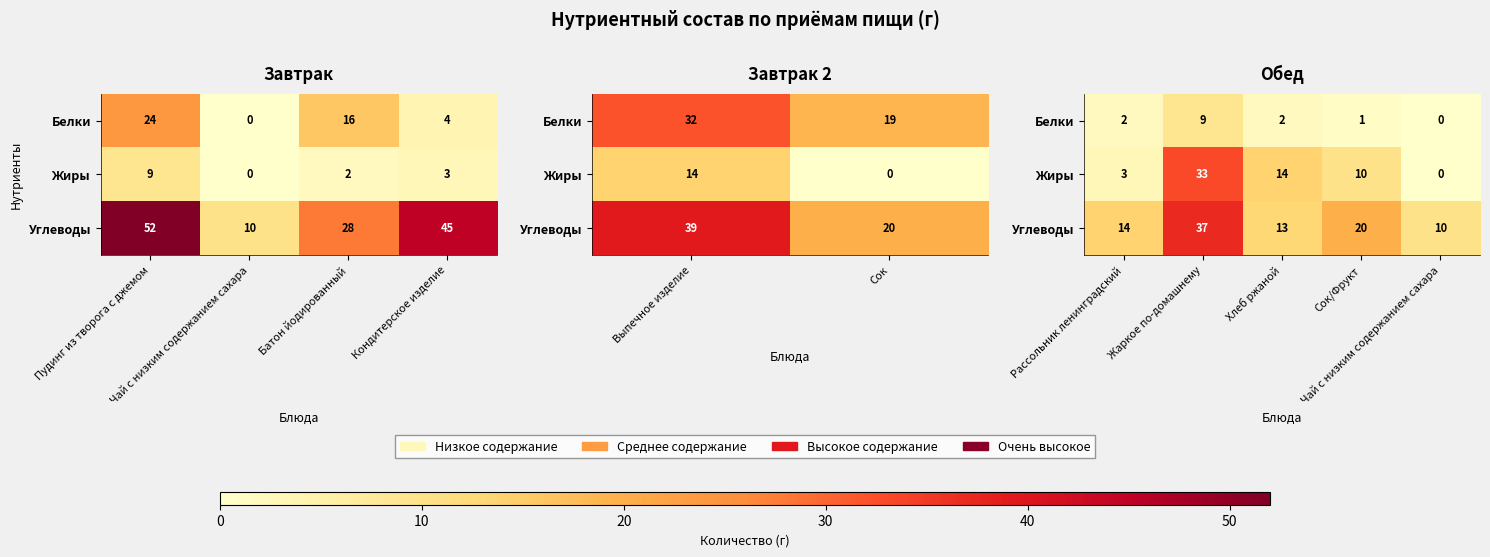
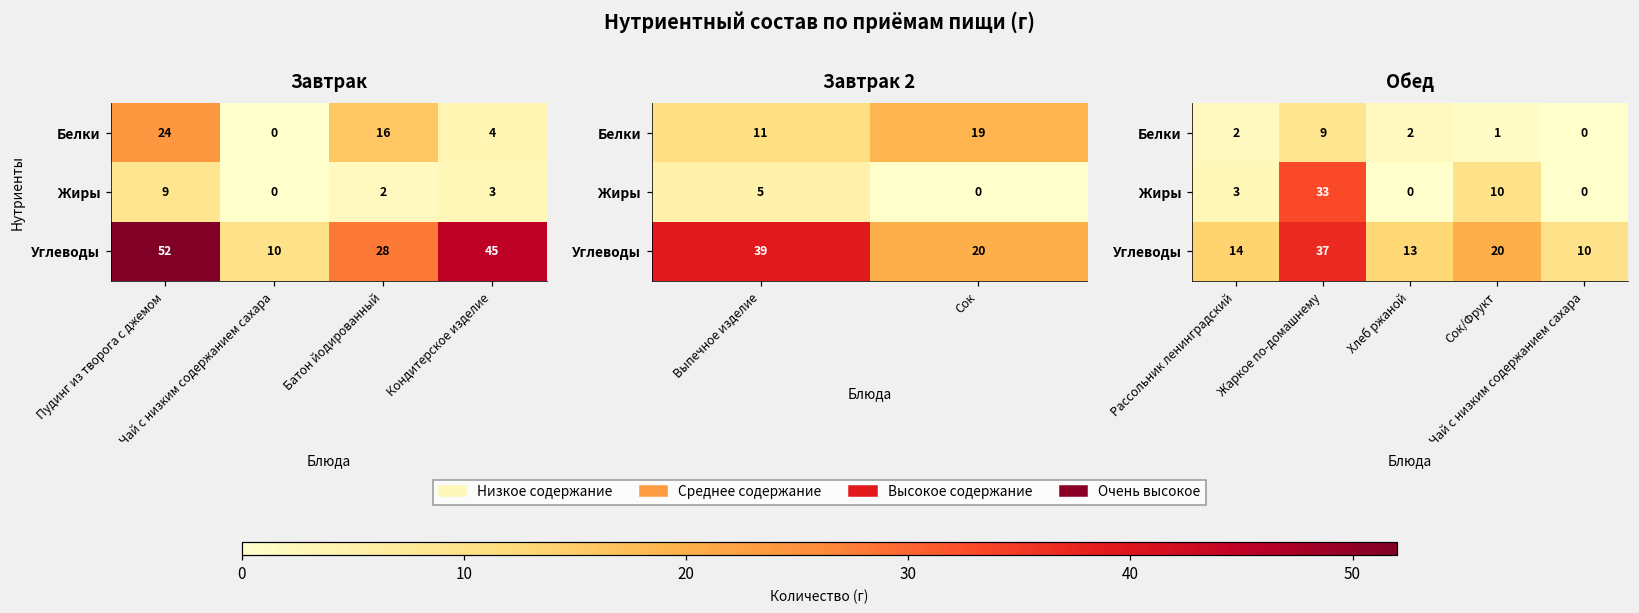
  {
    "Завтрак": {
      "Белки": {
        "Пудинг из творога с джемом": 24,
        "Чай с низким содержанием сахара": 0,
        "Батон йодированный": 16,
        "Кондитерское изделие": 4
      },
      "Жиры": {
        "Пудинг из творога с джемом": 9,
        "Чай с низким содержанием сахара": 0,
        "Батон йодированный": 2,
        "Кондитерское изделие": 3
      },
      "Углеводы": {
        "Пудинг из творога с джемом": 52,
        "Чай с низким содержанием сахара": 10,
        "Батон йодированный": 28,
        "Кондитерское изделие": 45
      }
    },
    "Завтрак 2": {
      "Белки": {
-       "Выпечное изделие": 32,
+       "Выпечное изделие": 11,
        "Сок": 19
      },
      "Жиры": {
-       "Выпечное изделие": 14,
+       "Выпечное изделие": 5,
        "Сок": 0
      },
      "Углеводы": {
        "Выпечное изделие": 39,
        "Сок": 20
      }
    },
    "Обед": {
      "Белки": {
        "Рассольник ленинградский": 2,
        "Жаркое по-домашнему": 9,
        "Хлеб ржаной": 2,
        "Сок/Фрукт": 1,
        "Чай с низким содержанием сахара": 0
      },
      "Жиры": {
        "Рассольник ленинградский": 3,
        "Жаркое по-домашнему": 33,
-       "Хлеб ржаной": 14,
+       "Хлеб ржаной": 0,
        "Сок/Фрукт": 10,
        "Чай с низким содержанием сахара": 0
      },
      "Углеводы": {
        "Рассольник ленинградский": 14,
        "Жаркое по-домашнему": 37,
        "Хлеб ржаной": 13,
        "Сок/Фрукт": 20,
        "Чай с низким содержанием сахара": 10
      }
    }
  }
